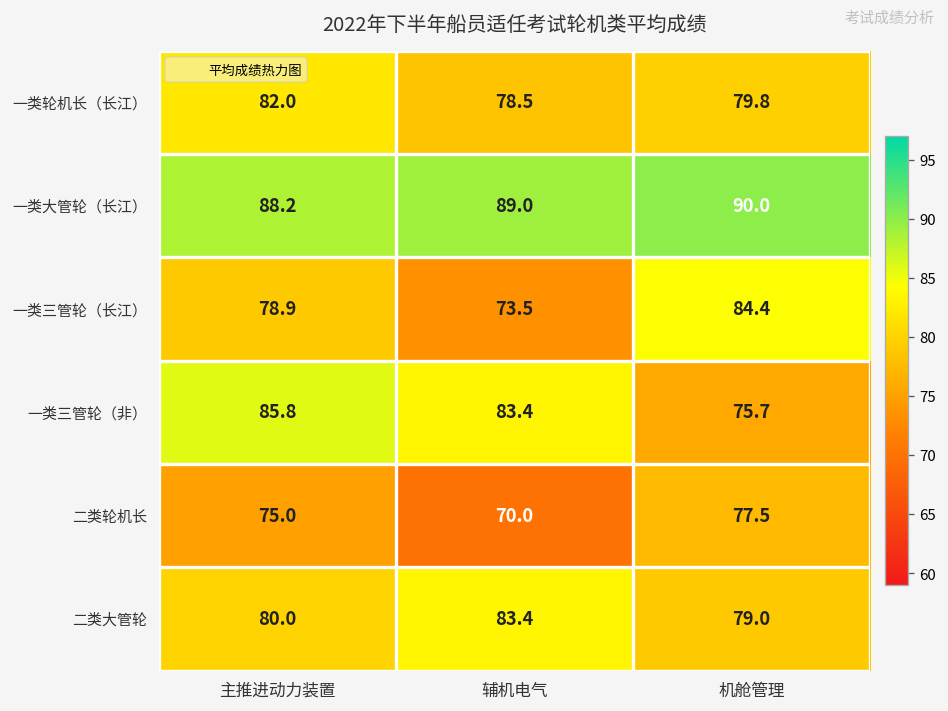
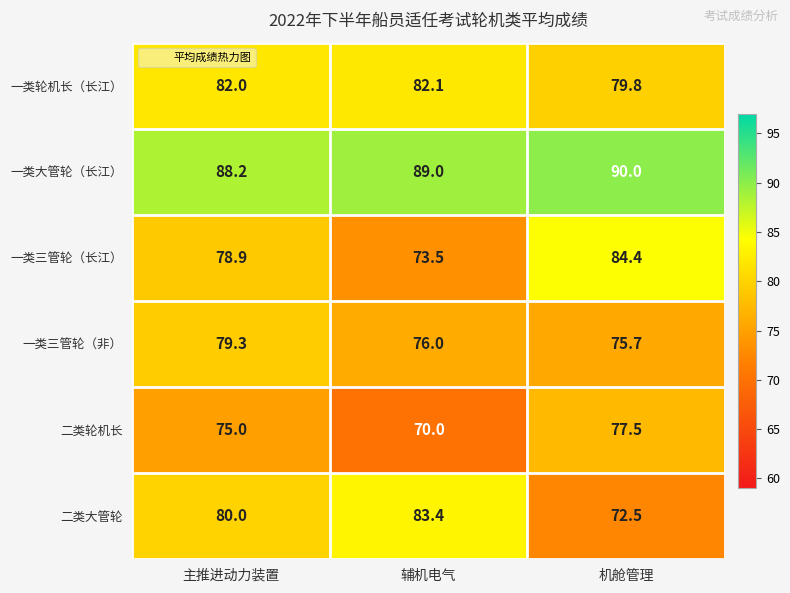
  {
    "一类轮机长（长江）": {
      "主推进动力装置": 82.0,
-     "辅机电气": 78.5,
+     "辅机电气": 82.1,
      "机舱管理": 79.8
    },
    "一类大管轮（长江）": {
      "主推进动力装置": 88.2,
      "辅机电气": 89.0,
      "机舱管理": 90.0
    },
    "一类三管轮（长江）": {
      "主推进动力装置": 78.9,
      "辅机电气": 73.5,
      "机舱管理": 84.4
    },
    "一类三管轮（非）": {
-     "主推进动力装置": 85.8,
-     "辅机电气": 83.4,
+     "主推进动力装置": 79.3,
+     "辅机电气": 76.0,
      "机舱管理": 75.7
    },
    "二类轮机长": {
      "主推进动力装置": 75.0,
      "辅机电气": 70.0,
      "机舱管理": 77.5
    },
    "二类大管轮": {
      "主推进动力装置": 80.0,
      "辅机电气": 83.4,
-     "机舱管理": 79.0
+     "机舱管理": 72.5
    }
  }
